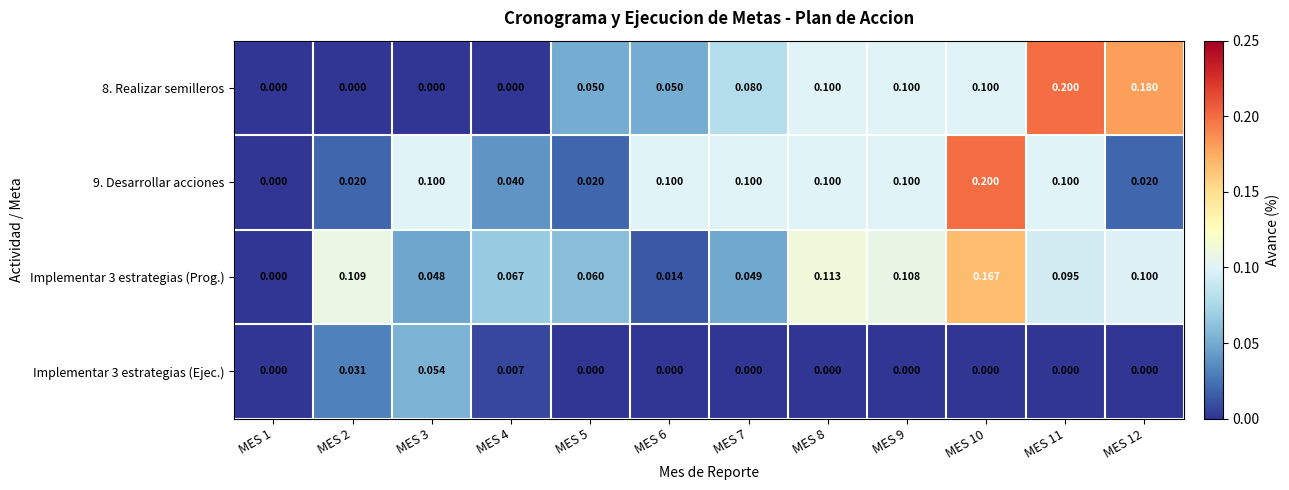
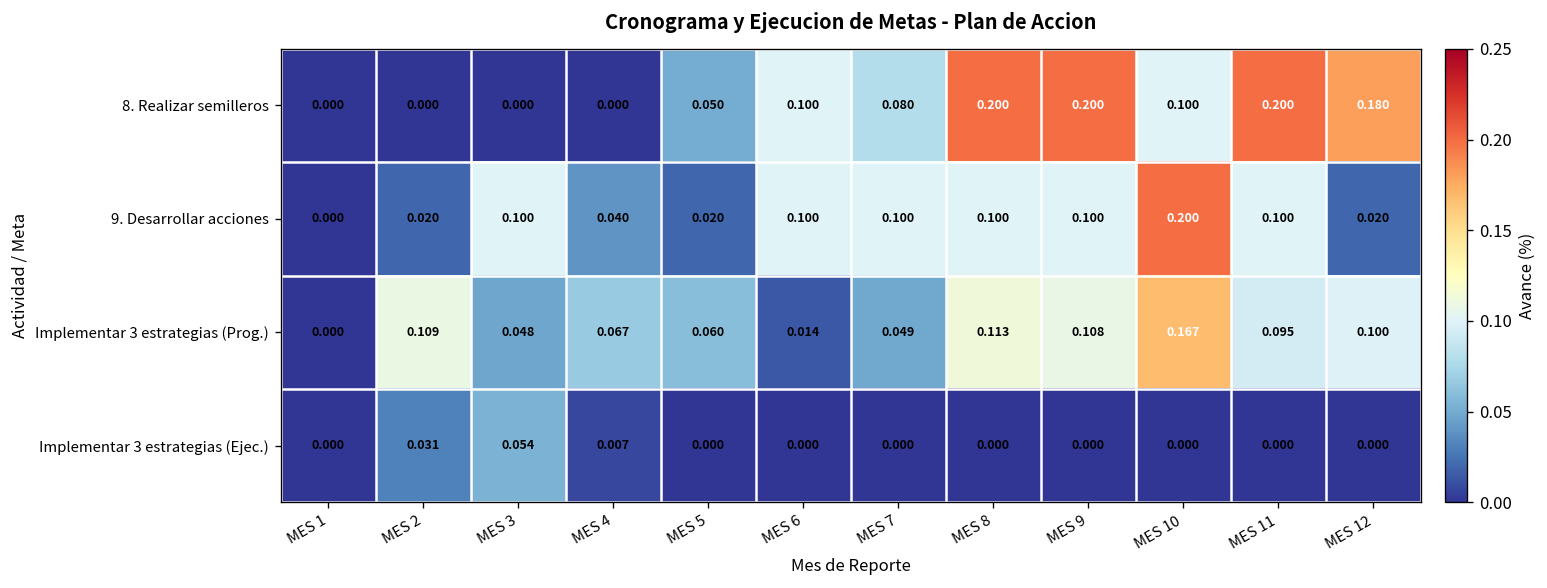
  {
    "8. Realizar semilleros": {
      "MES 1": 0.000,
      "MES 2": 0.000,
      "MES 3": 0.000,
      "MES 4": 0.000,
      "MES 5": 0.050,
-     "MES 6": 0.050,
+     "MES 6": 0.100,
      "MES 7": 0.080,
-     "MES 8": 0.100,
-     "MES 9": 0.100,
+     "MES 8": 0.200,
+     "MES 9": 0.200,
      "MES 10": 0.100,
      "MES 11": 0.200,
      "MES 12": 0.180
    },
    "9. Desarrollar acciones": {
      "MES 1": 0.000,
      "MES 2": 0.020,
      "MES 3": 0.100,
      "MES 4": 0.040,
      "MES 5": 0.020,
      "MES 6": 0.100,
      "MES 7": 0.100,
      "MES 8": 0.100,
      "MES 9": 0.100,
      "MES 10": 0.200,
      "MES 11": 0.100,
      "MES 12": 0.020
    },
    "Implementar 3 estrategias (Prog.)": {
      "MES 1": 0.000,
      "MES 2": 0.109,
      "MES 3": 0.048,
      "MES 4": 0.067,
      "MES 5": 0.060,
      "MES 6": 0.014,
      "MES 7": 0.049,
      "MES 8": 0.113,
      "MES 9": 0.108,
      "MES 10": 0.167,
      "MES 11": 0.095,
      "MES 12": 0.100
    },
    "Implementar 3 estrategias (Ejec.)": {
      "MES 1": 0.000,
      "MES 2": 0.031,
      "MES 3": 0.054,
      "MES 4": 0.007,
      "MES 5": 0.000,
      "MES 6": 0.000,
      "MES 7": 0.000,
      "MES 8": 0.000,
      "MES 9": 0.000,
      "MES 10": 0.000,
      "MES 11": 0.000,
      "MES 12": 0.000
    }
  }
